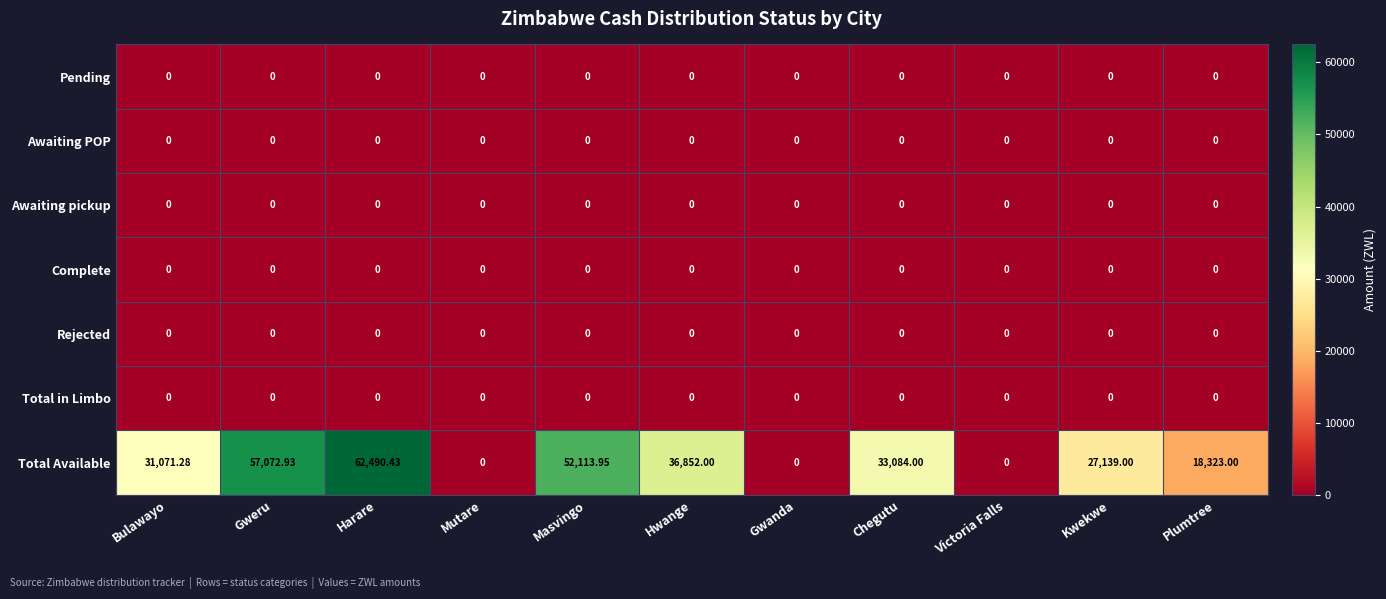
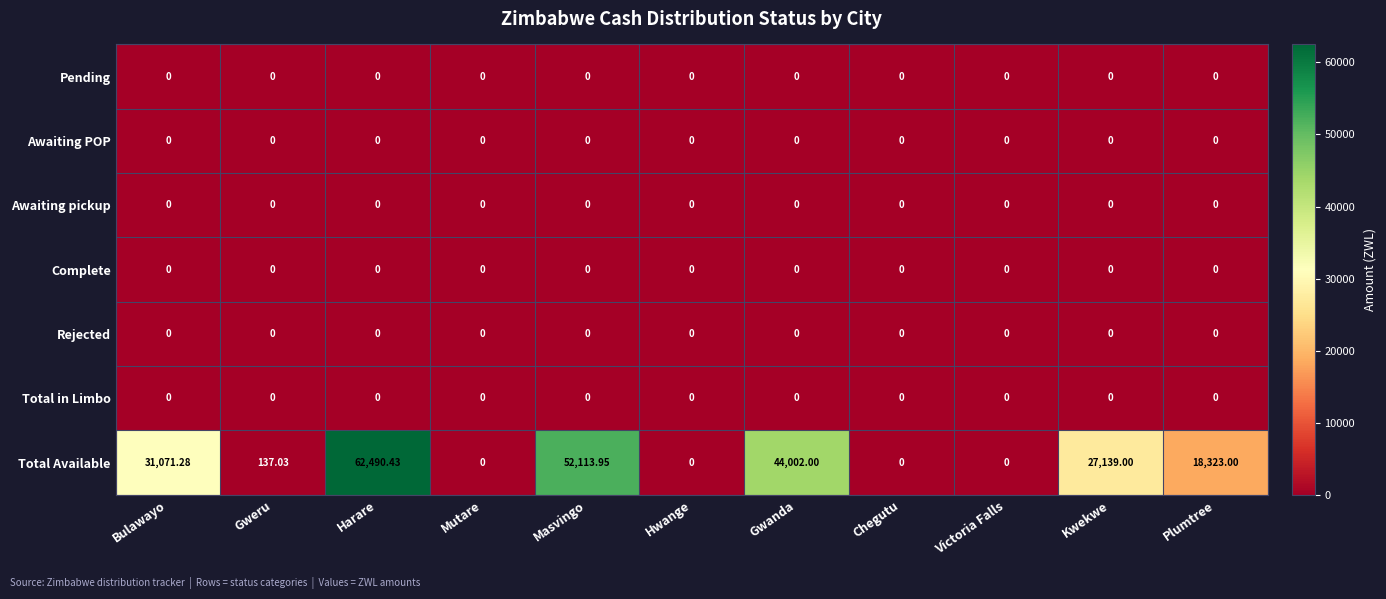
  {
    "Pending": {
      "Bulawayo": "0",
      "Gweru": "0",
      "Harare": "0",
      "Mutare": "0",
      "Masvingo": "0",
      "Hwange": "0",
      "Gwanda": "0",
      "Chegutu": "0",
      "Victoria Falls": "0",
      "Kwekwe": "0",
      "Plumtree": "0"
    },
    "Awaiting POP": {
      "Bulawayo": "0",
      "Gweru": "0",
      "Harare": "0",
      "Mutare": "0",
      "Masvingo": "0",
      "Hwange": "0",
      "Gwanda": "0",
      "Chegutu": "0",
      "Victoria Falls": "0",
      "Kwekwe": "0",
      "Plumtree": "0"
    },
    "Awaiting pickup": {
      "Bulawayo": "0",
      "Gweru": "0",
      "Harare": "0",
      "Mutare": "0",
      "Masvingo": "0",
      "Hwange": "0",
      "Gwanda": "0",
      "Chegutu": "0",
      "Victoria Falls": "0",
      "Kwekwe": "0",
      "Plumtree": "0"
    },
    "Complete": {
      "Bulawayo": "0",
      "Gweru": "0",
      "Harare": "0",
      "Mutare": "0",
      "Masvingo": "0",
      "Hwange": "0",
      "Gwanda": "0",
      "Chegutu": "0",
      "Victoria Falls": "0",
      "Kwekwe": "0",
      "Plumtree": "0"
    },
    "Rejected": {
      "Bulawayo": "0",
      "Gweru": "0",
      "Harare": "0",
      "Mutare": "0",
      "Masvingo": "0",
      "Hwange": "0",
      "Gwanda": "0",
      "Chegutu": "0",
      "Victoria Falls": "0",
      "Kwekwe": "0",
      "Plumtree": "0"
    },
    "Total in Limbo": {
      "Bulawayo": "0",
      "Gweru": "0",
      "Harare": "0",
      "Mutare": "0",
      "Masvingo": "0",
      "Hwange": "0",
      "Gwanda": "0",
      "Chegutu": "0",
      "Victoria Falls": "0",
      "Kwekwe": "0",
      "Plumtree": "0"
    },
    "Total Available": {
      "Bulawayo": "31,071.28",
-     "Gweru": "57,072.93",
+     "Gweru": "137.03",
      "Harare": "62,490.43",
      "Mutare": "0",
      "Masvingo": "52,113.95",
-     "Hwange": "36,852.00",
-     "Gwanda": "0",
-     "Chegutu": "33,084.00",
+     "Hwange": "0",
+     "Gwanda": "44,002.00",
+     "Chegutu": "0",
      "Victoria Falls": "0",
      "Kwekwe": "27,139.00",
      "Plumtree": "18,323.00"
    }
  }
